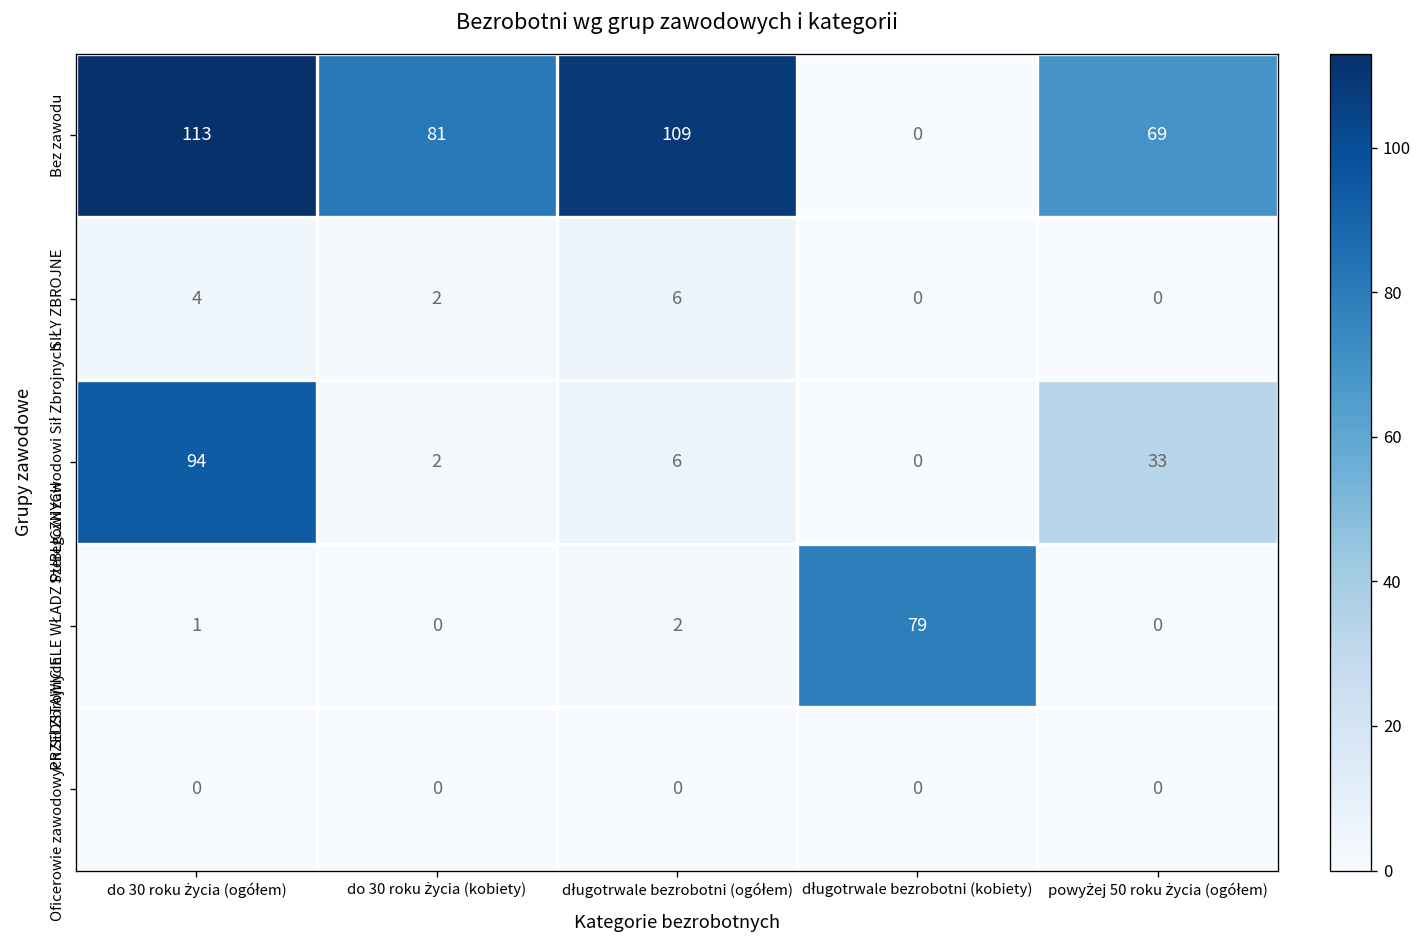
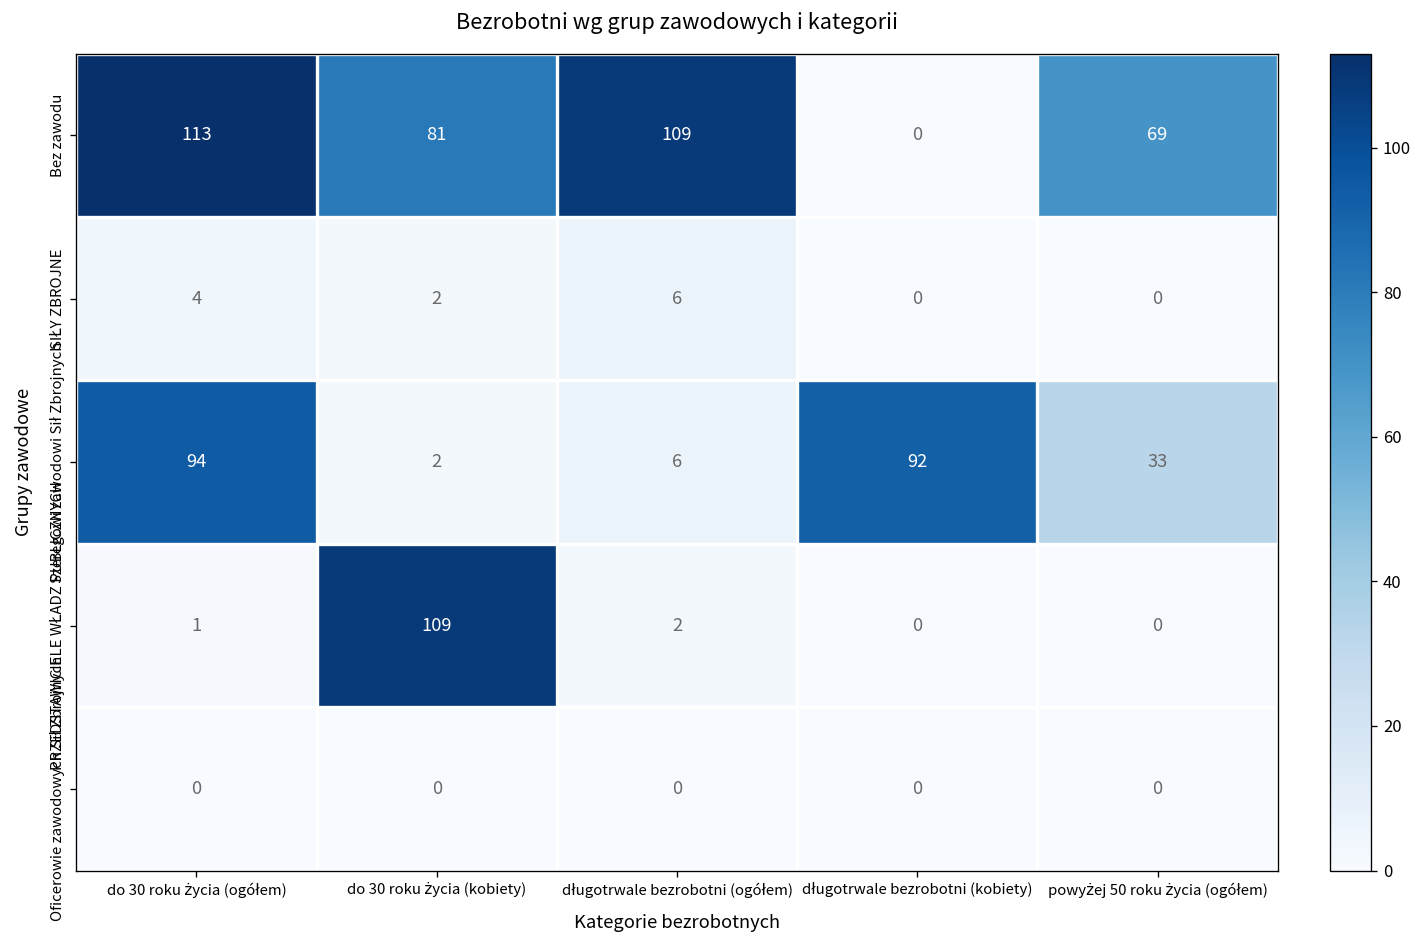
  {
    "Bez zawodu": {
      "do 30 roku życia (ogółem)": 113,
      "do 30 roku życia (kobiety)": 81,
      "długotrwale bezrobotni (ogółem)": 109,
      "długotrwale bezrobotni (kobiety)": 0,
      "powyżej 50 roku życia (ogółem)": 69
    },
    "SIŁY ZBROJNE": {
      "do 30 roku życia (ogółem)": 4,
      "do 30 roku życia (kobiety)": 2,
      "długotrwale bezrobotni (ogółem)": 6,
      "długotrwale bezrobotni (kobiety)": 0,
      "powyżej 50 roku życia (ogółem)": 0
    },
    "Szeregowi zawodowi Sił Zbrojnych": {
      "do 30 roku życia (ogółem)": 94,
      "do 30 roku życia (kobiety)": 2,
      "długotrwale bezrobotni (ogółem)": 6,
-     "długotrwale bezrobotni (kobiety)": 0,
+     "długotrwale bezrobotni (kobiety)": 92,
      "powyżej 50 roku życia (ogółem)": 33
    },
    "PRZEDSTAWICIELE WŁADZ PUBLICZNYCH": {
      "do 30 roku życia (ogółem)": 1,
-     "do 30 roku życia (kobiety)": 0,
+     "do 30 roku życia (kobiety)": 109,
      "długotrwale bezrobotni (ogółem)": 2,
-     "długotrwale bezrobotni (kobiety)": 79,
+     "długotrwale bezrobotni (kobiety)": 0,
      "powyżej 50 roku życia (ogółem)": 0
    },
    "Oficerowie zawodowych Sił Zbrojnych": {
      "do 30 roku życia (ogółem)": 0,
      "do 30 roku życia (kobiety)": 0,
      "długotrwale bezrobotni (ogółem)": 0,
      "długotrwale bezrobotni (kobiety)": 0,
      "powyżej 50 roku życia (ogółem)": 0
    }
  }
